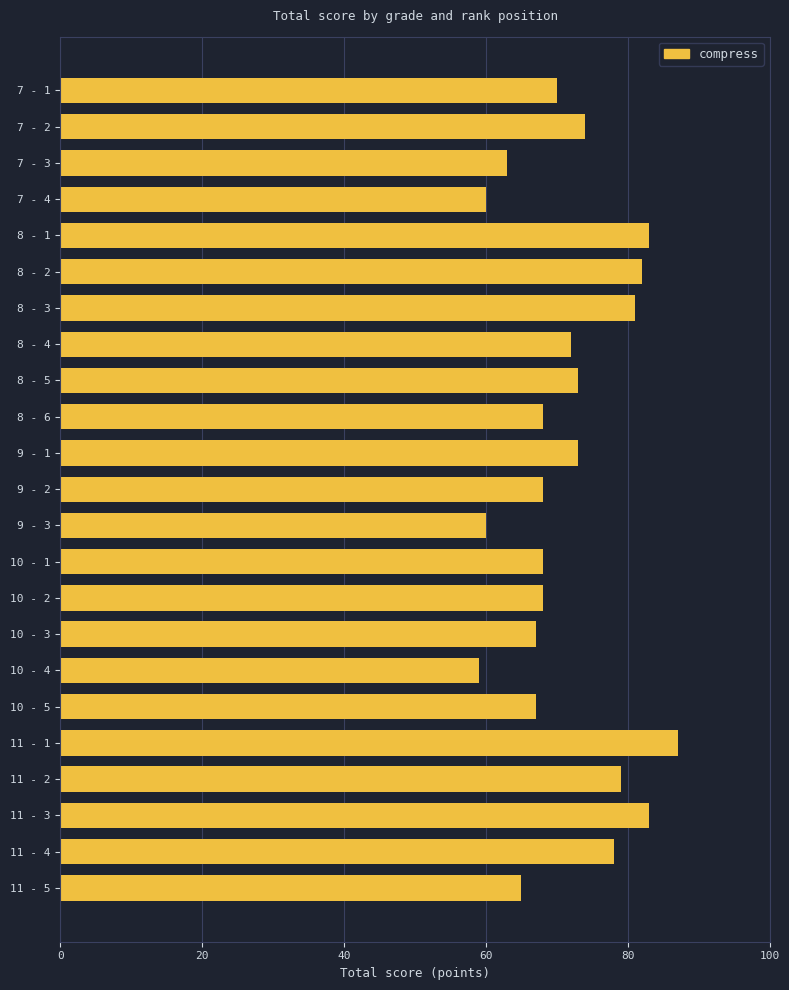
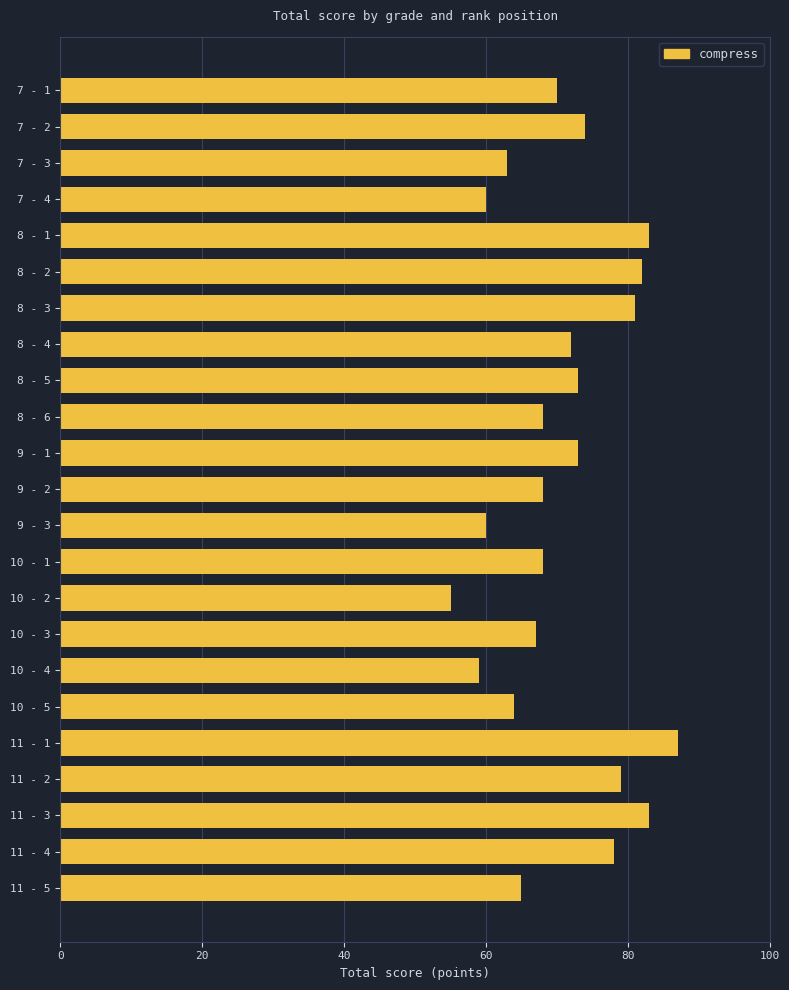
  {
    "7 - 1": 70,
    "7 - 2": 74,
    "7 - 3": 63,
    "7 - 4": 60,
    "8 - 1": 83,
    "8 - 2": 82,
    "8 - 3": 81,
    "8 - 4": 72,
    "8 - 5": 73,
    "8 - 6": 68,
    "9 - 1": 73,
    "9 - 2": 68,
    "9 - 3": 60,
    "10 - 1": 68,
-   "10 - 2": 68,
+   "10 - 2": 55,
    "10 - 3": 67,
    "10 - 4": 59,
-   "10 - 5": 67,
+   "10 - 5": 64,
    "11 - 1": 87,
    "11 - 2": 79,
    "11 - 3": 83,
    "11 - 4": 78,
    "11 - 5": 65
  }
